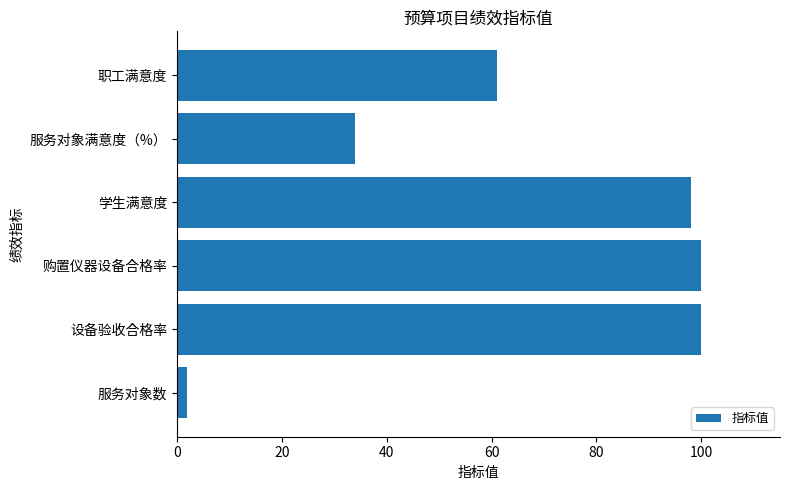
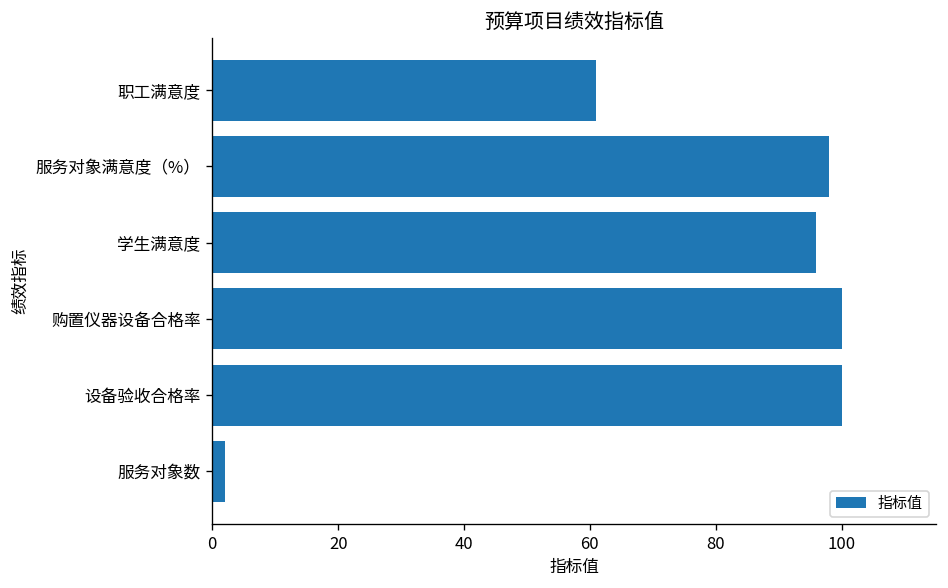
  {
    "职工满意度": 61,
-   "服务对象满意度（%）": 34,
-   "学生满意度": 98,
+   "服务对象满意度（%）": 98,
+   "学生满意度": 96,
    "购置仪器设备合格率": 100,
    "设备验收合格率": 100,
    "服务对象数": 2
  }
